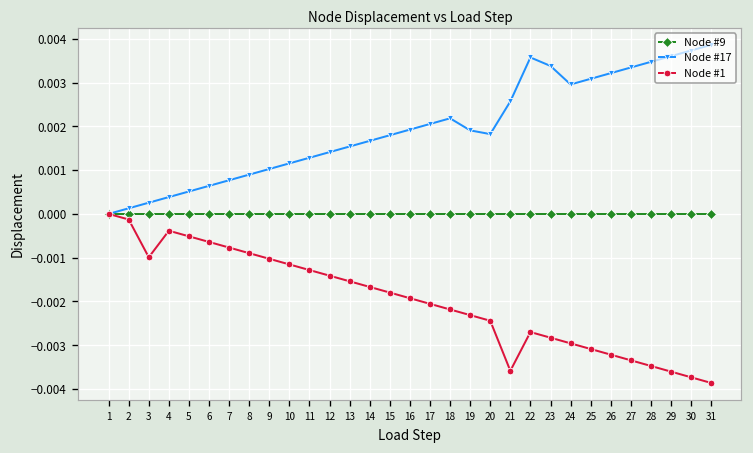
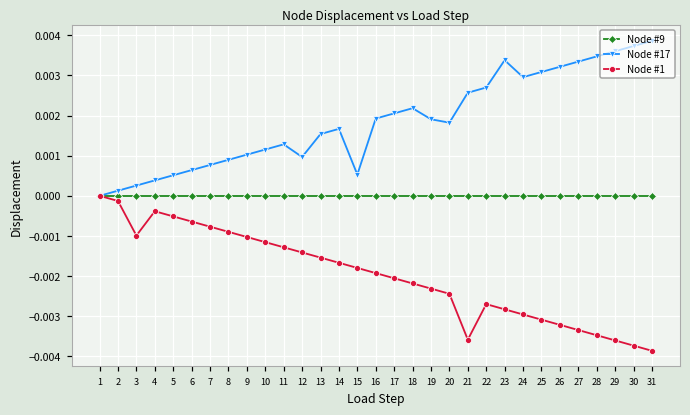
  {
    "Node #9": {
      "2": 0.0000,
      "3": 0.0000,
      "4": 0.0000,
      "5": 0.0000,
      "6": 0.0000,
      "7": 0.0000,
      "8": 0.0000,
      "9": 0.0000,
      "10": 0.0000,
      "11": 0.0000,
      "12": 0.0000,
      "13": 0.0000,
      "14": 0.0000,
      "15": 0.0000,
      "16": 0.0000,
      "17": 0.0000,
      "18": 0.0000,
      "19": 0.0000,
      "20": 0.0000,
      "21": 0.0000,
      "22": 0.0000,
      "23": 0.0000,
      "24": 0.0000,
      "25": 0.0000,
      "26": 0.0000,
      "27": 0.0000,
      "28": 0.0000,
      "29": 0.0000,
      "30": 0.0000,
      "31": 0.0000
    },
    "Node #17": {
      "2": 0.0001,
      "3": 0.0003,
      "4": 0.0004,
      "5": 0.0005,
      "6": 0.0006,
      "7": 0.0008,
      "8": 0.0009,
      "9": 0.0010,
      "10": 0.0012,
      "11": 0.0013,
-     "12": 0.0014,
+     "12": 0.0010,
      "13": 0.0015,
      "14": 0.0017,
-     "15": 0.0018,
+     "15": 0.0005,
      "16": 0.0019,
      "17": 0.0021,
      "18": 0.0022,
      "19": 0.0019,
      "20": 0.0018,
      "21": 0.0026,
-     "22": 0.0036,
+     "22": 0.0027,
      "23": 0.0034,
      "24": 0.0030,
      "25": 0.0031,
      "26": 0.0032,
      "27": 0.0033,
      "28": 0.0035
    },
    "Node #1": {
      "2": -0.0001,
      "3": -0.0010,
      "4": -0.0004,
      "5": -0.0005,
      "6": -0.0006,
      "7": -0.0008,
      "8": -0.0009,
      "9": -0.0010,
      "10": -0.0012,
      "11": -0.0013,
      "12": -0.0014,
      "13": -0.0015,
      "14": -0.0017,
      "15": -0.0018,
      "16": -0.0019,
      "17": -0.0021,
      "18": -0.0022,
      "19": -0.0023,
      "20": -0.0024,
      "21": -0.0036,
      "22": -0.0027,
      "23": -0.0028,
      "24": -0.0030,
      "25": -0.0031,
      "26": -0.0032,
      "27": -0.0033,
      "28": -0.0035,
      "29": -0.0036,
      "30": -0.0037,
      "31": -0.0039
    }
  }
